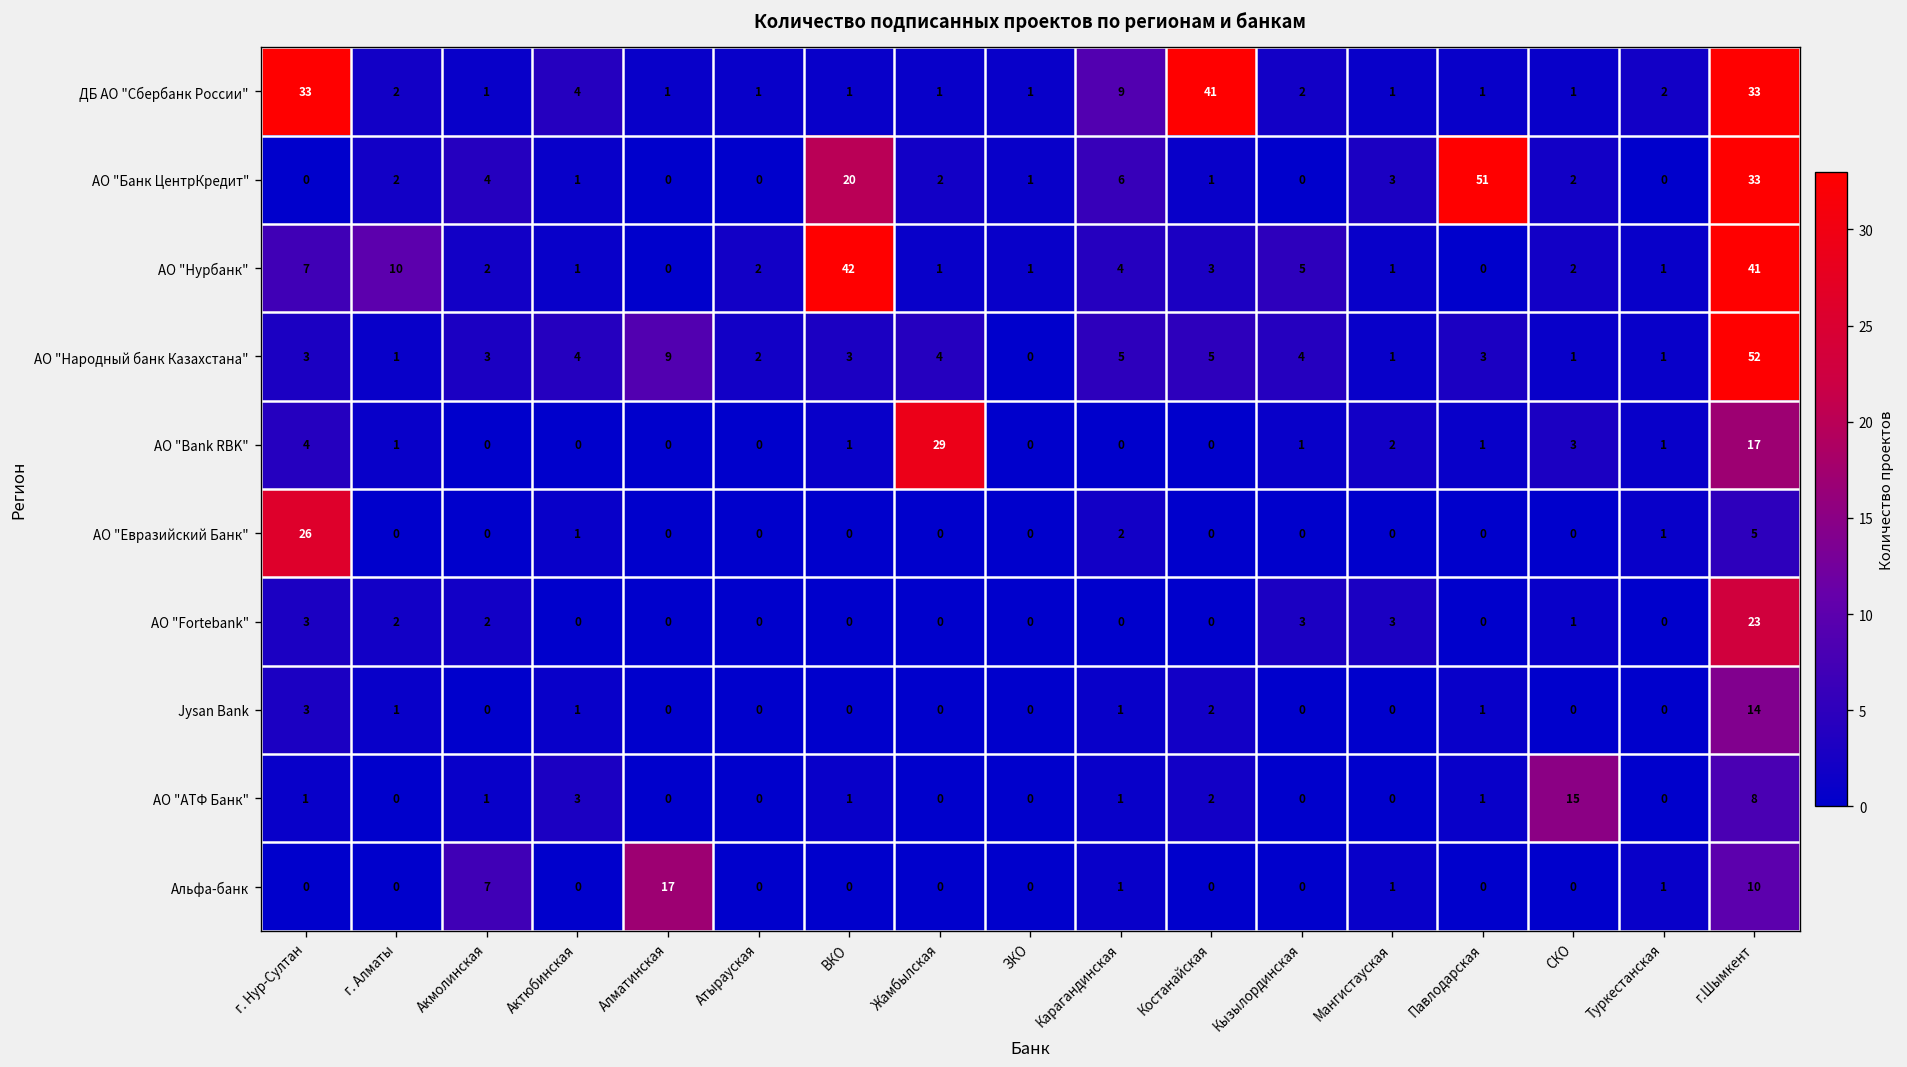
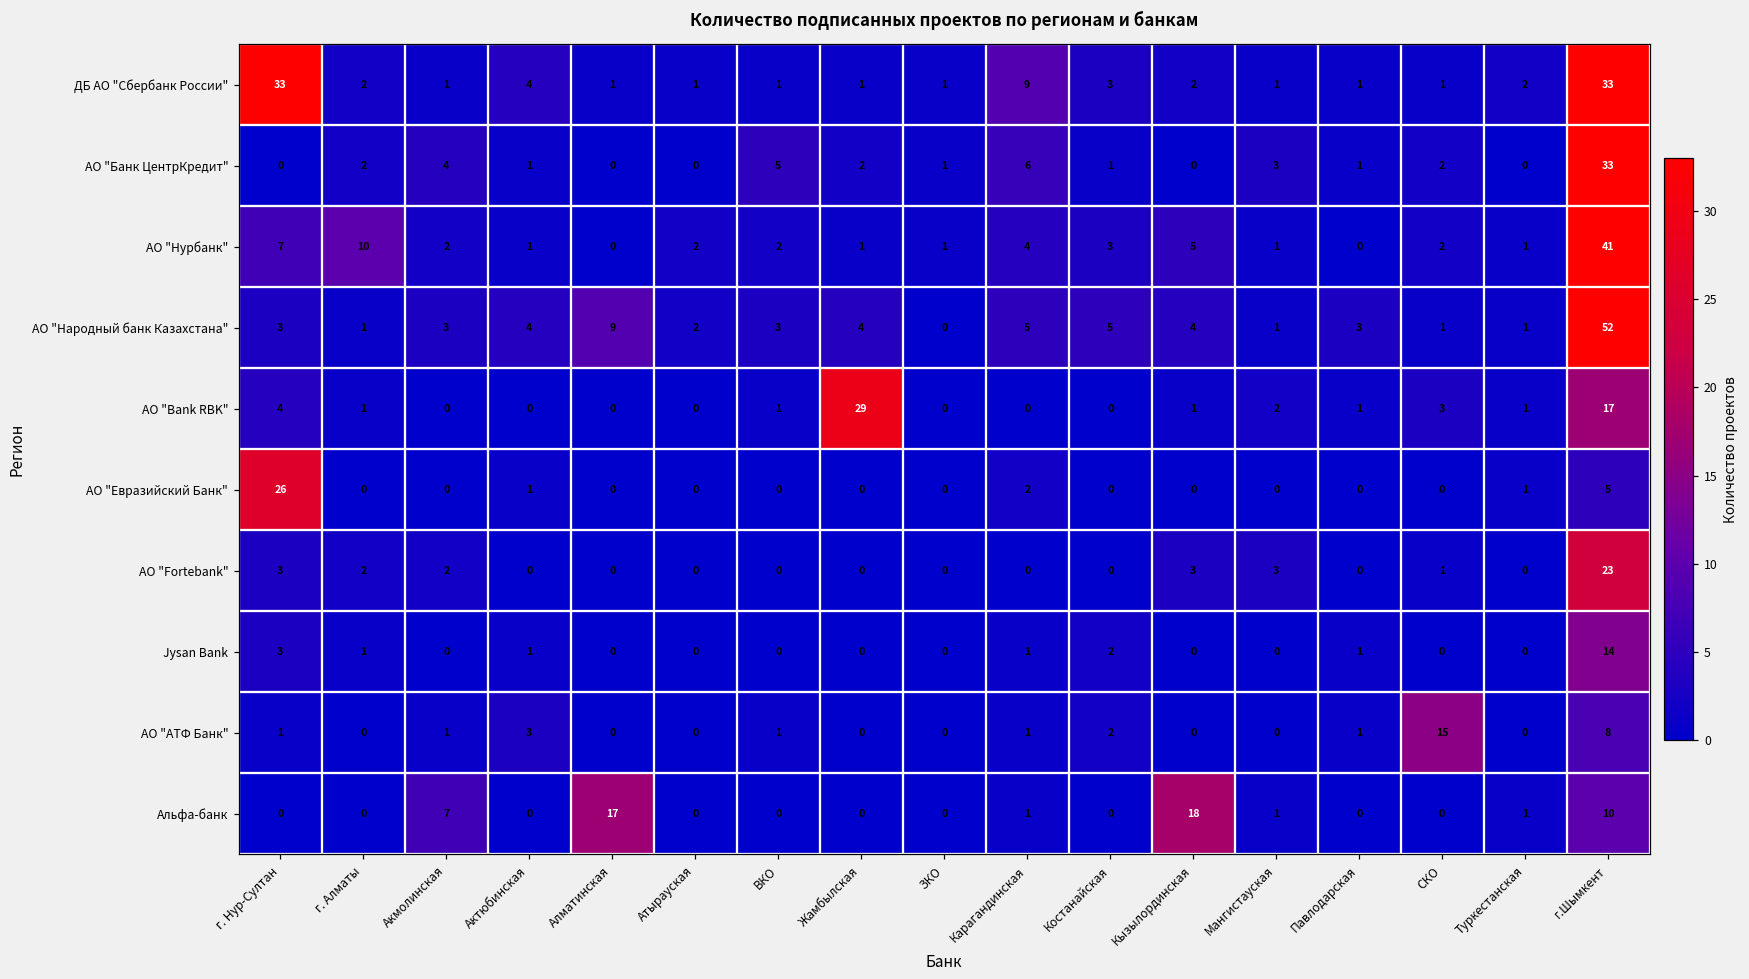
  {
    "ДБ АО \"Сбербанк России\"": {
      "г. Нур-Султан": 33,
      "г. Алматы": 2,
      "Акмолинская": 1,
      "Актюбинская": 4,
      "Алматинская": 1,
      "Атырауская": 1,
      "ВКО": 1,
      "Жамбылская": 1,
      "ЗКО": 1,
      "Карагандинская": 9,
-     "Костанайская": 41,
+     "Костанайская": 3,
      "Кызылординская": 2,
      "Мангистауская": 1,
      "Павлодарская": 1,
      "СКО": 1,
      "Туркестанская": 2,
      "г.Шымкент": 33
    },
    "АО \"Банк ЦентрКредит\"": {
      "г. Нур-Султан": 0,
      "г. Алматы": 2,
      "Акмолинская": 4,
      "Актюбинская": 1,
      "Алматинская": 0,
      "Атырауская": 0,
-     "ВКО": 20,
+     "ВКО": 5,
      "Жамбылская": 2,
      "ЗКО": 1,
      "Карагандинская": 6,
      "Костанайская": 1,
      "Кызылординская": 0,
      "Мангистауская": 3,
-     "Павлодарская": 51,
+     "Павлодарская": 1,
      "СКО": 2,
      "Туркестанская": 0,
      "г.Шымкент": 33
    },
    "АО \"Нурбанк\"": {
      "г. Нур-Султан": 7,
      "г. Алматы": 10,
      "Акмолинская": 2,
      "Актюбинская": 1,
      "Алматинская": 0,
      "Атырауская": 2,
-     "ВКО": 42,
+     "ВКО": 2,
      "Жамбылская": 1,
      "ЗКО": 1,
      "Карагандинская": 4,
      "Костанайская": 3,
      "Кызылординская": 5,
      "Мангистауская": 1,
      "Павлодарская": 0,
      "СКО": 2,
      "Туркестанская": 1,
      "г.Шымкент": 41
    },
    "АО \"Народный банк Казахстана\"": {
      "г. Нур-Султан": 3,
      "г. Алматы": 1,
      "Акмолинская": 3,
      "Актюбинская": 4,
      "Алматинская": 9,
      "Атырауская": 2,
      "ВКО": 3,
      "Жамбылская": 4,
      "ЗКО": 0,
      "Карагандинская": 5,
      "Костанайская": 5,
      "Кызылординская": 4,
      "Мангистауская": 1,
      "Павлодарская": 3,
      "СКО": 1,
      "Туркестанская": 1,
      "г.Шымкент": 52
    },
    "АО \"Bank RBK\"": {
      "г. Нур-Султан": 4,
      "г. Алматы": 1,
      "Акмолинская": 0,
      "Актюбинская": 0,
      "Алматинская": 0,
      "Атырауская": 0,
      "ВКО": 1,
      "Жамбылская": 29,
      "ЗКО": 0,
      "Карагандинская": 0,
      "Костанайская": 0,
      "Кызылординская": 1,
      "Мангистауская": 2,
      "Павлодарская": 1,
      "СКО": 3,
      "Туркестанская": 1,
      "г.Шымкент": 17
    },
    "АО \"Евразийский Банк\"": {
      "г. Нур-Султан": 26,
      "г. Алматы": 0,
      "Акмолинская": 0,
      "Актюбинская": 1,
      "Алматинская": 0,
      "Атырауская": 0,
      "ВКО": 0,
      "Жамбылская": 0,
      "ЗКО": 0,
      "Карагандинская": 2,
      "Костанайская": 0,
      "Кызылординская": 0,
      "Мангистауская": 0,
      "Павлодарская": 0,
      "СКО": 0,
      "Туркестанская": 1,
      "г.Шымкент": 5
    },
    "АО \"Fortebank\"": {
      "г. Нур-Султан": 3,
      "г. Алматы": 2,
      "Акмолинская": 2,
      "Актюбинская": 0,
      "Алматинская": 0,
      "Атырауская": 0,
      "ВКО": 0,
      "Жамбылская": 0,
      "ЗКО": 0,
      "Карагандинская": 0,
      "Костанайская": 0,
      "Кызылординская": 3,
      "Мангистауская": 3,
      "Павлодарская": 0,
      "СКО": 1,
      "Туркестанская": 0,
      "г.Шымкент": 23
    },
    "Jysan Bank": {
      "г. Нур-Султан": 3,
      "г. Алматы": 1,
      "Акмолинская": 0,
      "Актюбинская": 1,
      "Алматинская": 0,
      "Атырауская": 0,
      "ВКО": 0,
      "Жамбылская": 0,
      "ЗКО": 0,
      "Карагандинская": 1,
      "Костанайская": 2,
      "Кызылординская": 0,
      "Мангистауская": 0,
      "Павлодарская": 1,
      "СКО": 0,
      "Туркестанская": 0,
      "г.Шымкент": 14
    },
    "АО \"АТФ Банк\"": {
      "г. Нур-Султан": 1,
      "г. Алматы": 0,
      "Акмолинская": 1,
      "Актюбинская": 3,
      "Алматинская": 0,
      "Атырауская": 0,
      "ВКО": 1,
      "Жамбылская": 0,
      "ЗКО": 0,
      "Карагандинская": 1,
      "Костанайская": 2,
      "Кызылординская": 0,
      "Мангистауская": 0,
      "Павлодарская": 1,
      "СКО": 15,
      "Туркестанская": 0,
      "г.Шымкент": 8
    },
    "Альфа-банк": {
      "г. Нур-Султан": 0,
      "г. Алматы": 0,
      "Акмолинская": 7,
      "Актюбинская": 0,
      "Алматинская": 17,
      "Атырауская": 0,
      "ВКО": 0,
      "Жамбылская": 0,
      "ЗКО": 0,
      "Карагандинская": 1,
      "Костанайская": 0,
-     "Кызылординская": 0,
+     "Кызылординская": 18,
      "Мангистауская": 1,
      "Павлодарская": 0,
      "СКО": 0,
      "Туркестанская": 1,
      "г.Шымкент": 10
    }
  }
